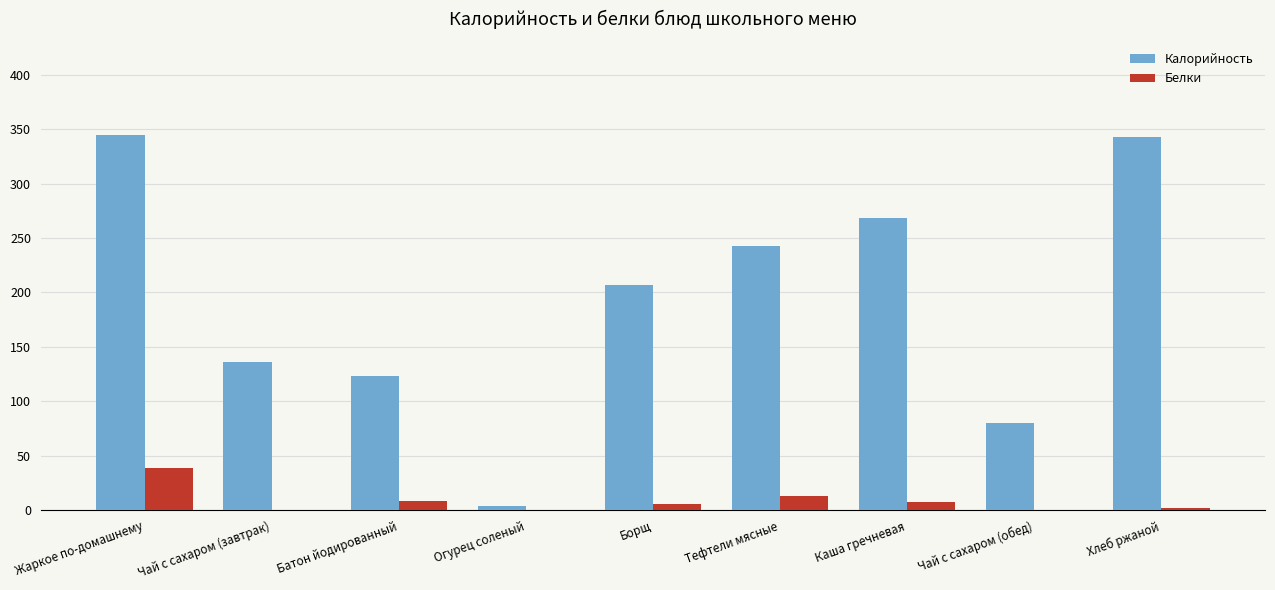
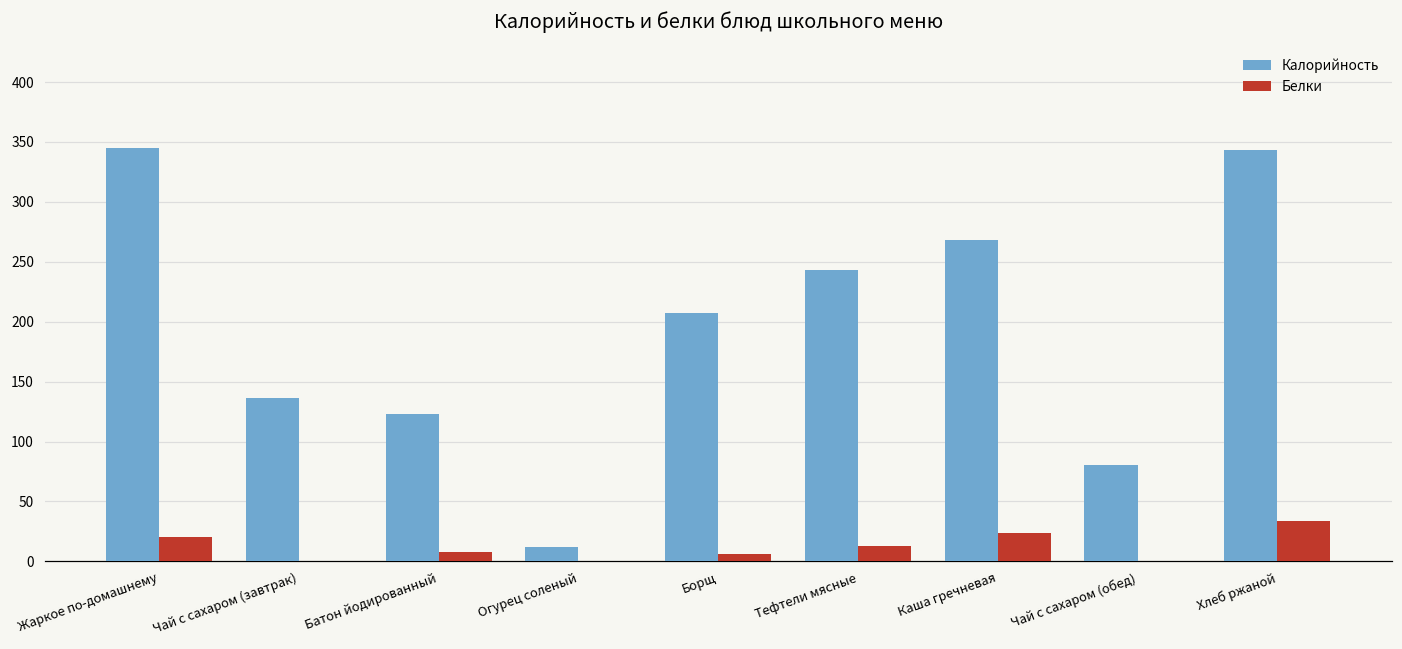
  {
    "Калорийность": {
      "Жаркое по-домашнему": 345,
      "Чай с сахаром (завтрак)": 136,
      "Батон йодированный": 123,
-     "Огурец соленый": 4,
+     "Огурец соленый": 12,
      "Борщ": 207,
      "Тефтели мясные": 243,
      "Каша гречневая": 268,
      "Чай с сахаром (обед)": 80,
      "Хлеб ржаной": 343
    },
    "Белки": {
-     "Жаркое по-домашнему": 39,
+     "Жаркое по-домашнему": 20,
      "Чай с сахаром (завтрак)": 0,
      "Батон йодированный": 8,
      "Борщ": 6,
      "Тефтели мясные": 13,
-     "Каша гречневая": 7,
+     "Каша гречневая": 24,
      "Чай с сахаром (обед)": 0,
-     "Хлеб ржаной": 2
+     "Хлеб ржаной": 33
    }
  }
